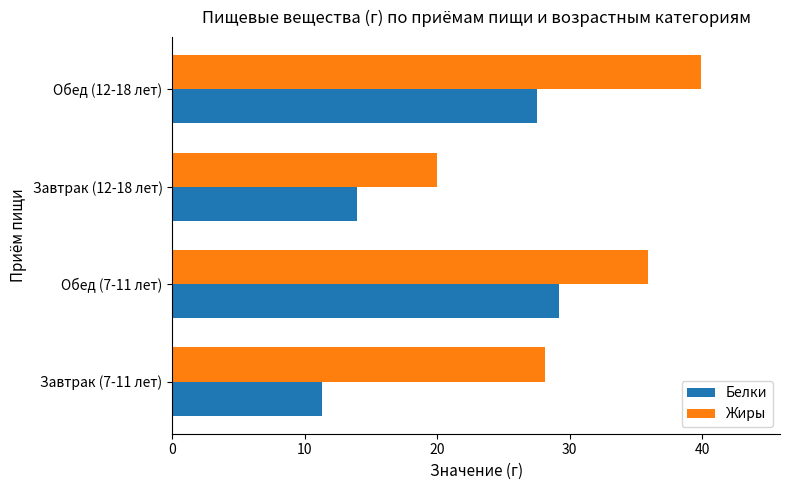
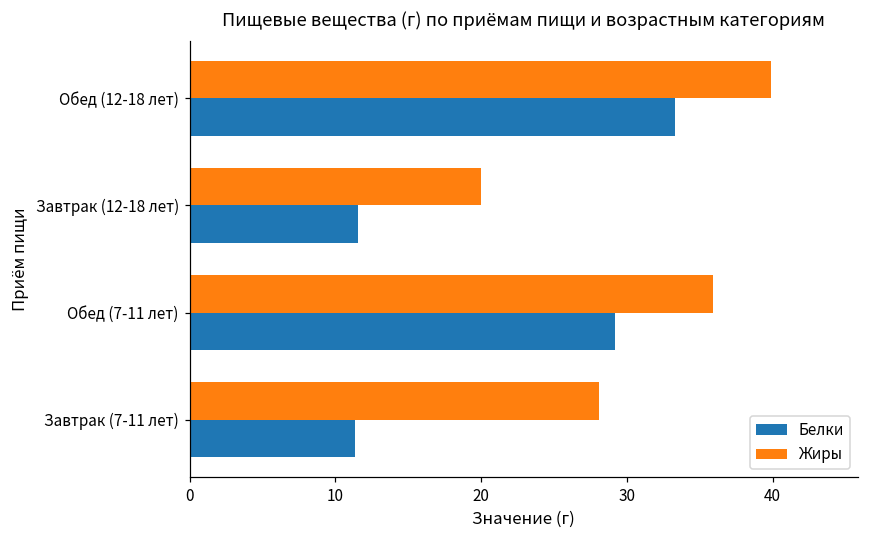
  {
    "Белки": {
-     "Обед (12-18 лет)": 27.5,
-     "Завтрак (12-18 лет)": 14.0,
+     "Обед (12-18 лет)": 33.3,
+     "Завтрак (12-18 лет)": 11.5,
      "Обед (7-11 лет)": 29.2,
      "Завтрак (7-11 лет)": 11.3
    },
    "Жиры": {
      "Обед (12-18 лет)": 39.9,
      "Завтрак (12-18 лет)": 20.0,
      "Обед (7-11 лет)": 35.9,
      "Завтрак (7-11 лет)": 28.1
    }
  }
